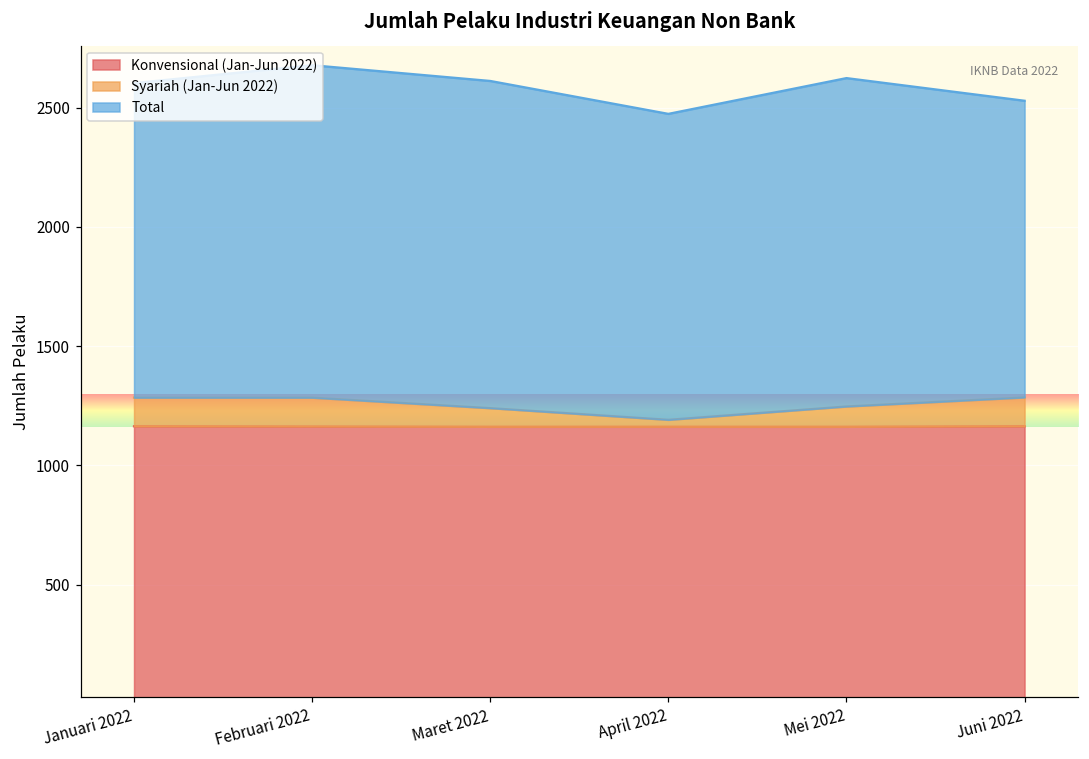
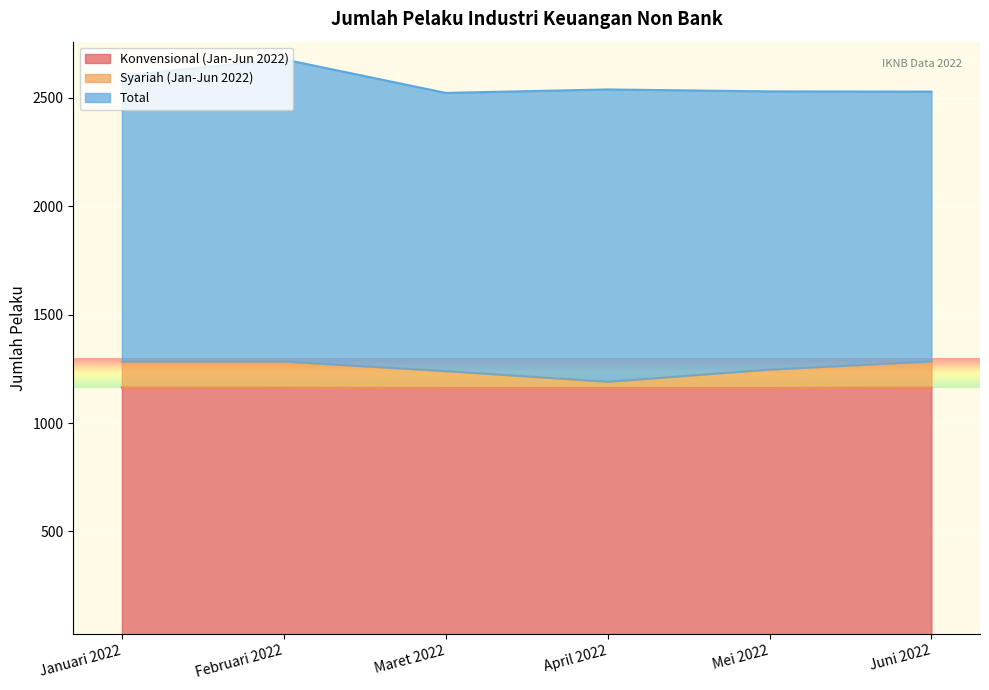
  {
    "Konvensional (Jan-Jun 2022)": {
      "Januari 2022": 1160,
      "Februari 2022": 1160,
      "Maret 2022": 1160,
      "April 2022": 1160,
      "Mei 2022": 1160,
      "Juni 2022": 1160
    },
    "Syariah (Jan-Jun 2022)": {
      "Januari 2022": 120,
      "Februari 2022": 120,
      "Maret 2022": 80,
      "April 2022": 30,
      "Mei 2022": 90,
      "Juni 2022": 120
    },
    "Total": {
-     "Maret 2022": 1370,
-     "April 2022": 1280,
-     "Mei 2022": 1380
+     "Maret 2022": 1280,
+     "April 2022": 1350,
+     "Mei 2022": 1280
    }
  }
